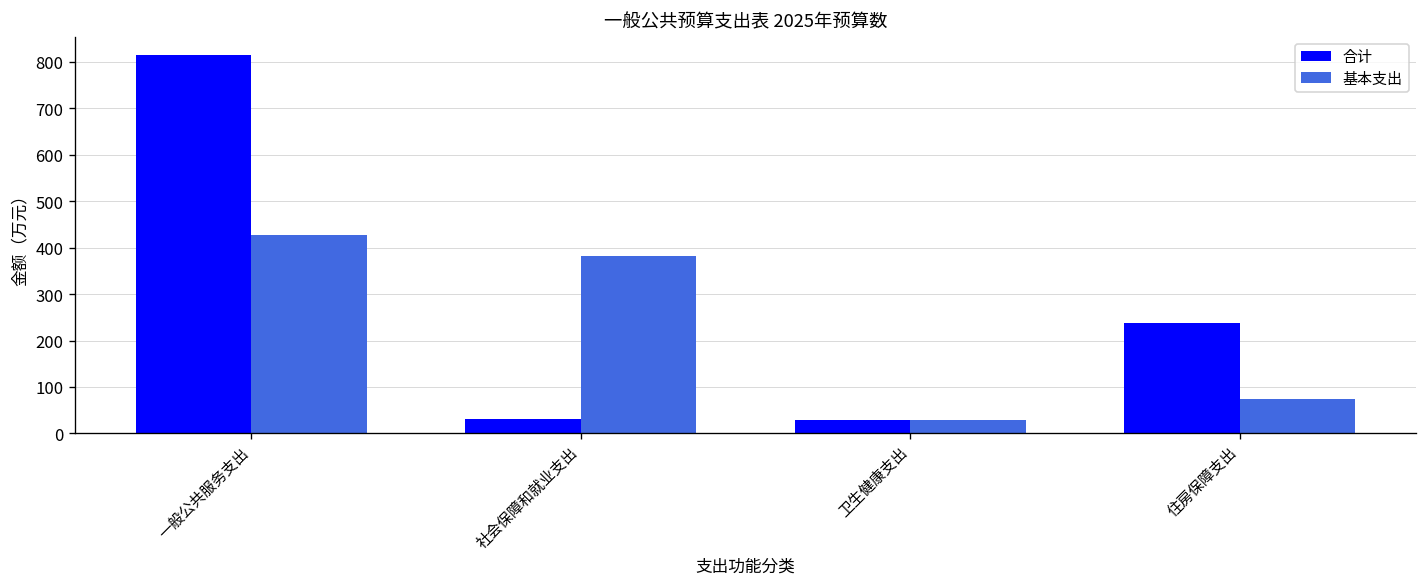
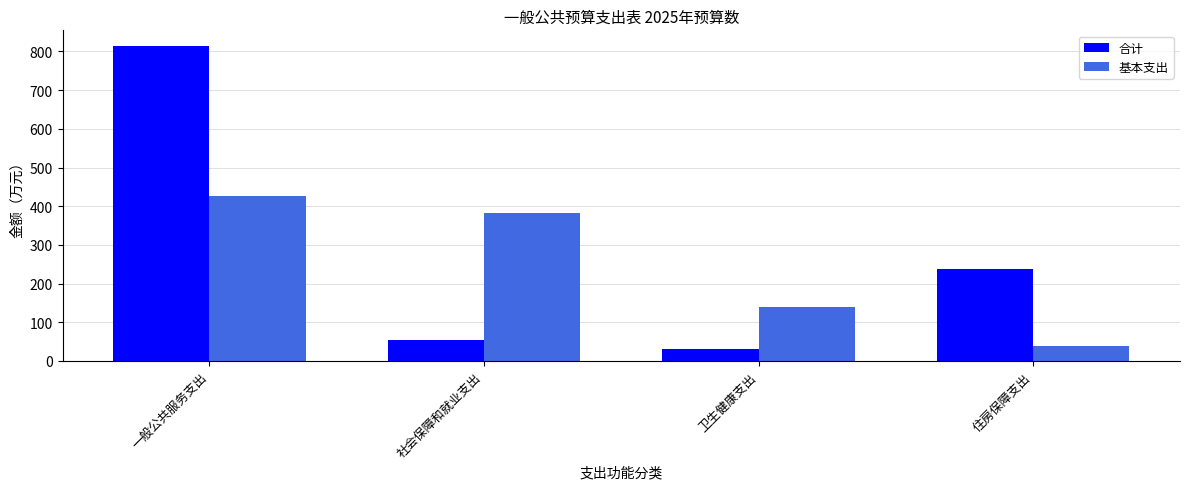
  {
    "合计": {
      "一般公共服务支出": 810,
-     "社会保障和就业支出": 30,
+     "社会保障和就业支出": 60,
      "卫生健康支出": 30,
      "住房保障支出": 240
    },
    "基本支出": {
      "一般公共服务支出": 430,
      "社会保障和就业支出": 380,
-     "卫生健康支出": 30,
-     "住房保障支出": 70
+     "卫生健康支出": 140,
+     "住房保障支出": 40
    }
  }
